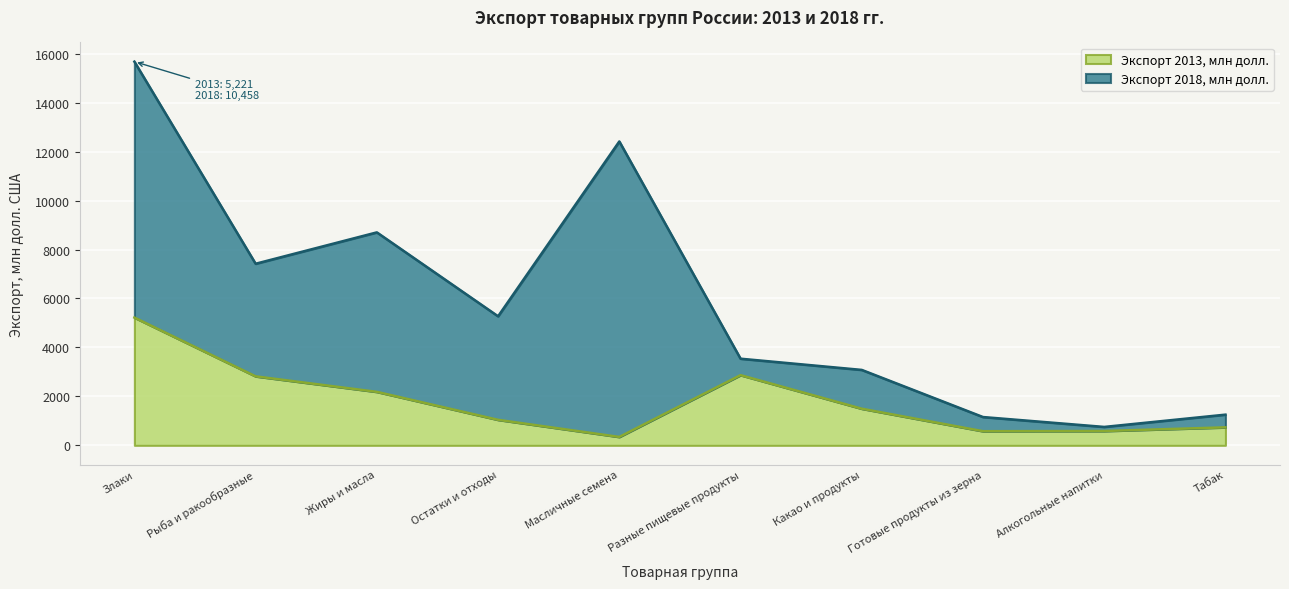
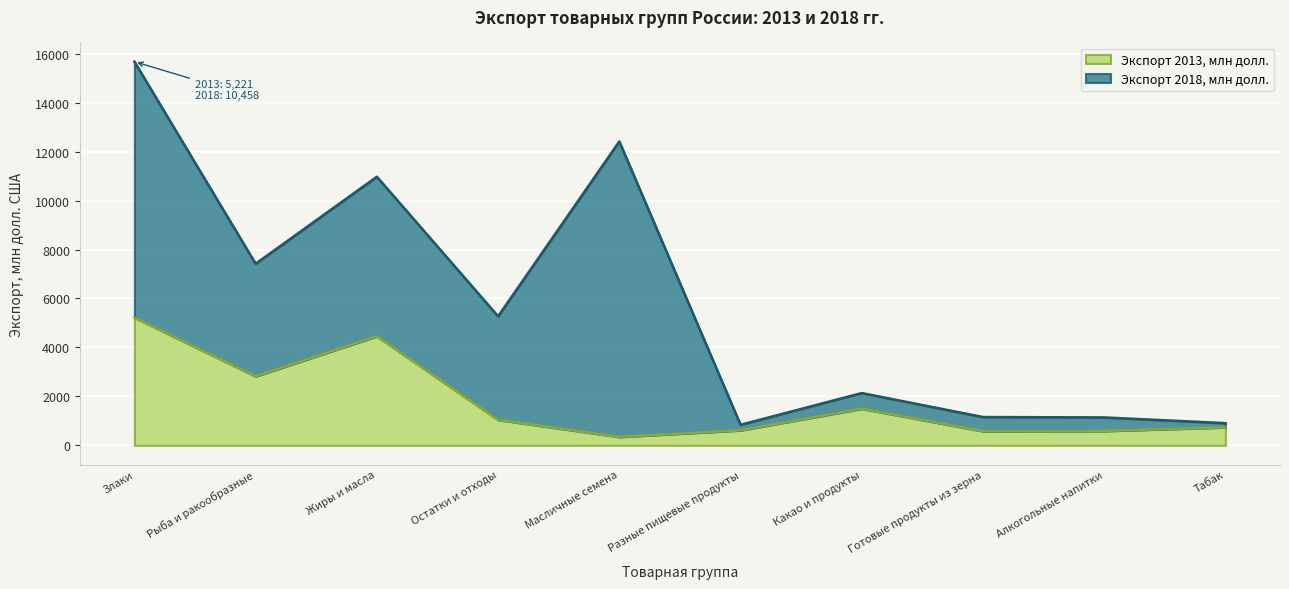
  {
    "Экспорт 2013, млн долл.": {
      "Злаки": 5200,
      "Рыба и ракообразные": 2800,
-     "Жиры и масла": 2200,
+     "Жиры и масла": 4500,
      "Остатки и отходы": 1000,
      "Масличные семена": 300,
-     "Разные пищевые продукты": 2900,
+     "Разные пищевые продукты": 600,
      "Какао и продукты": 1500,
      "Готовые продукты из зерна": 600,
      "Алкогольные напитки": 600,
      "Табак": 700
    },
    "Экспорт 2018, млн долл.": {
      "Рыба и ракообразные": 4600,
      "Жиры и масла": 6500,
      "Остатки и отходы": 4200,
      "Масличные семена": 12100,
-     "Разные пищевые продукты": 700,
-     "Какао и продукты": 1600,
+     "Разные пищевые продукты": 200,
+     "Какао и продукты": 600,
      "Готовые продукты из зерна": 600,
-     "Алкогольные напитки": 200,
-     "Табак": 500
+     "Алкогольные напитки": 600,
+     "Табак": 200
    }
  }
